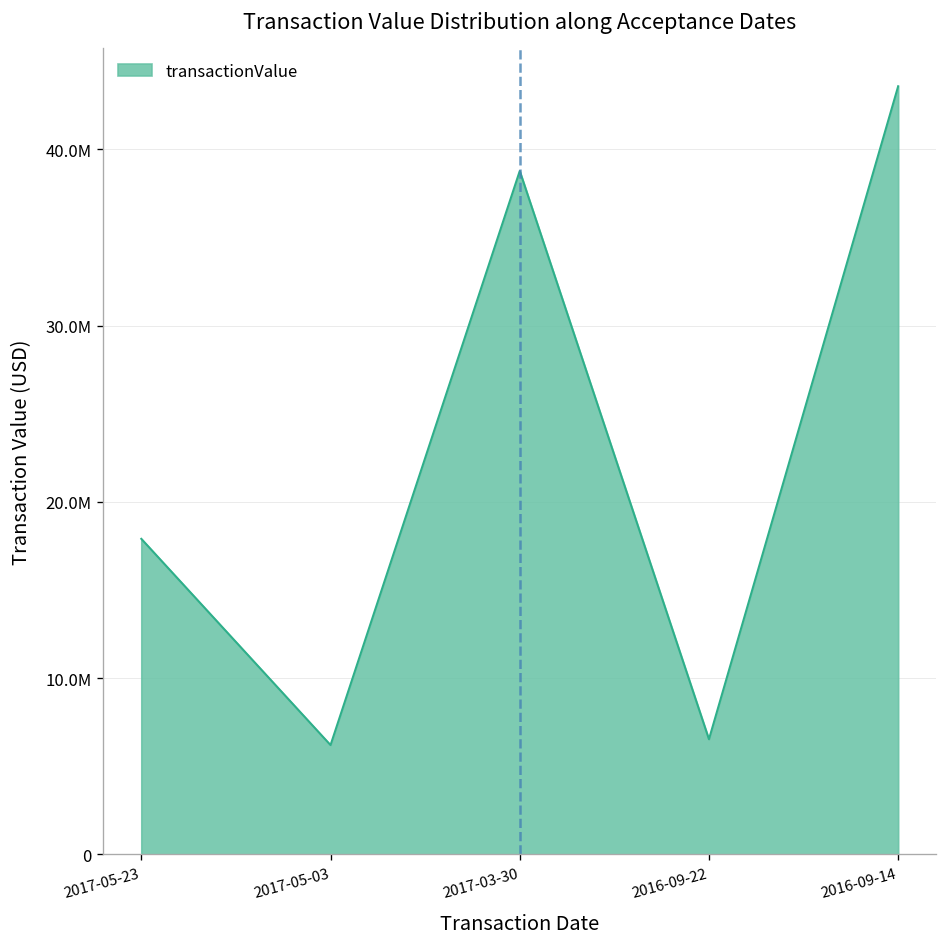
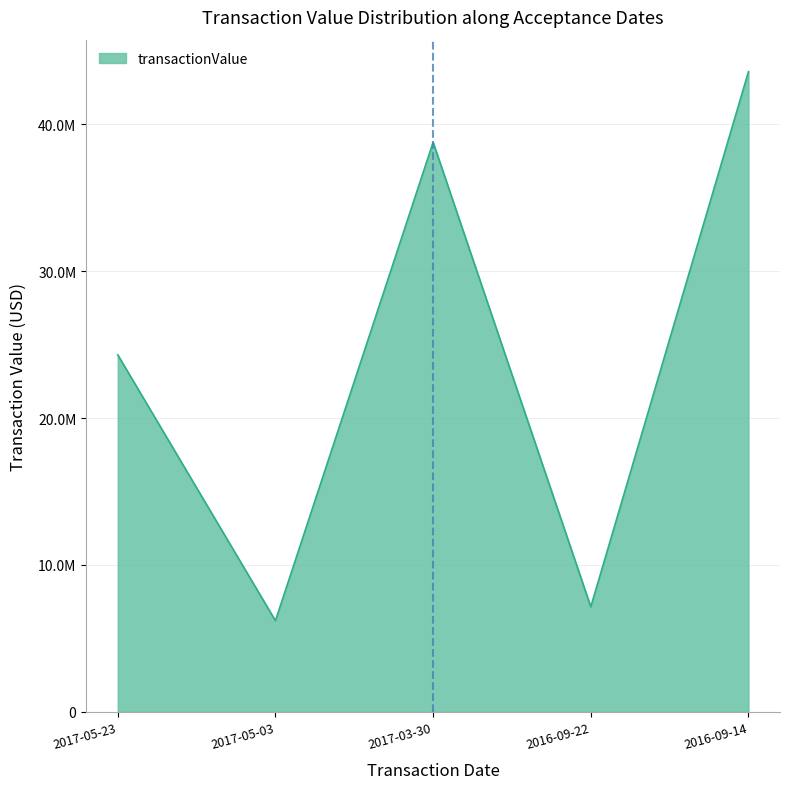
  {
-   "2017-05-23": 17900000,
+   "2017-05-23": 24300000,
    "2017-05-03": 6200000,
    "2017-03-30": 38800000,
-   "2016-09-22": 6500000,
+   "2016-09-22": 7100000,
    "2016-09-14": 43600000
  }
